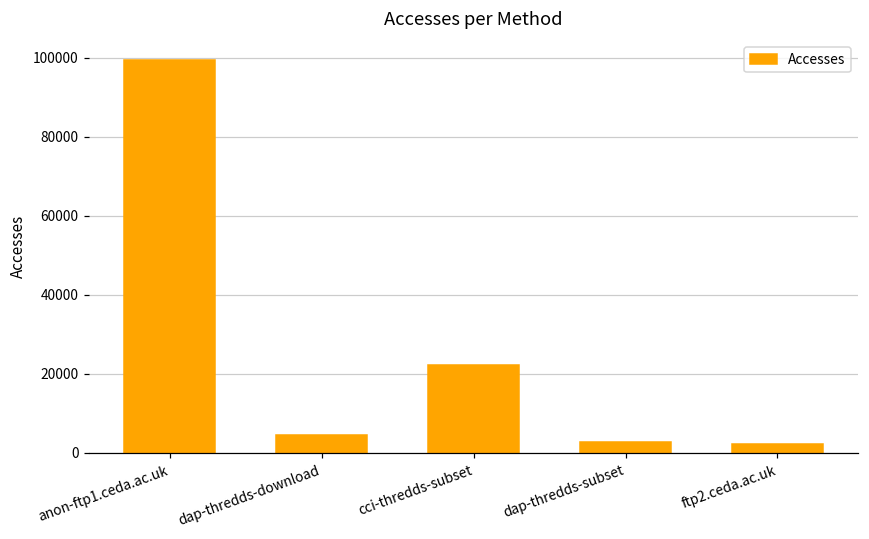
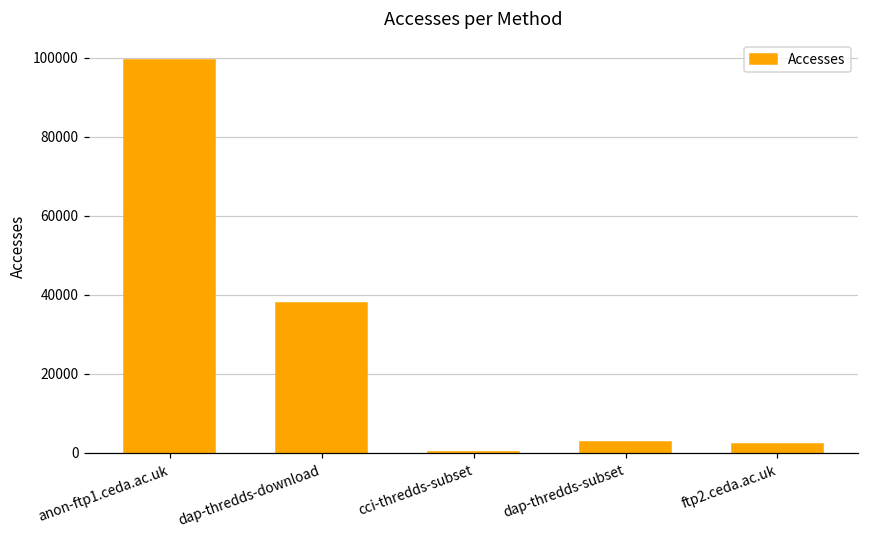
  {
    "anon-ftp1.ceda.ac.uk": 99000,
-   "dap-thredds-download": 5000,
-   "cci-thredds-subset": 22000,
+   "dap-thredds-download": 38000,
+   "cci-thredds-subset": 0,
    "dap-thredds-subset": 3000,
    "ftp2.ceda.ac.uk": 2000
  }
